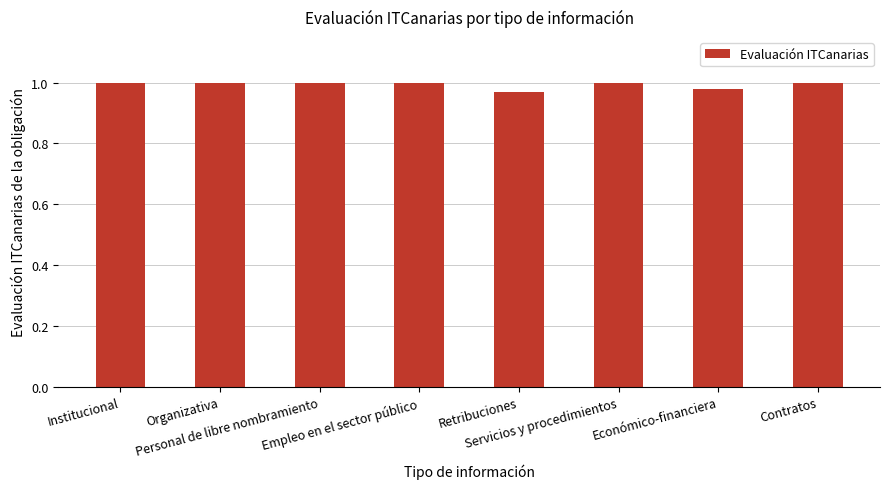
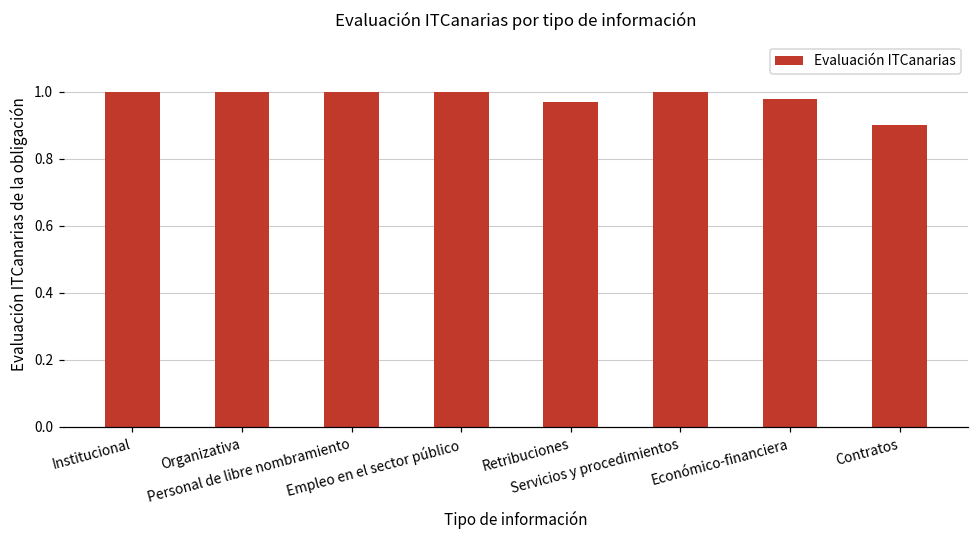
  {
    "Institucional": 1.0,
    "Organizativa": 1.0,
    "Personal de libre nombramiento": 1.0,
    "Empleo en el sector público": 1.0,
    "Retribuciones": 0.97,
    "Servicios y procedimientos": 1.0,
    "Económico-financiera": 0.98,
-   "Contratos": 1.0
+   "Contratos": 0.9
  }
